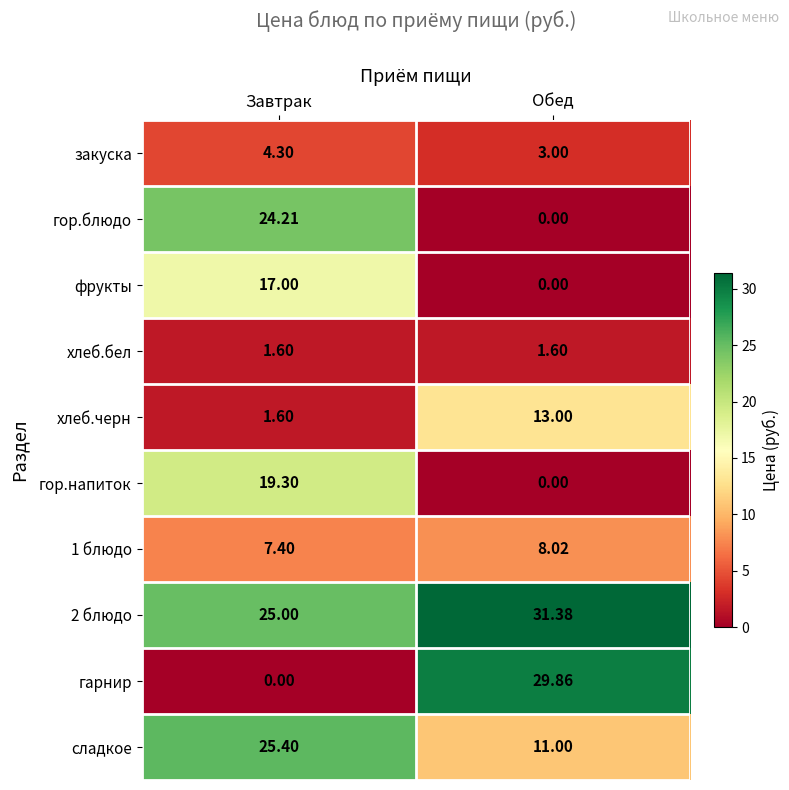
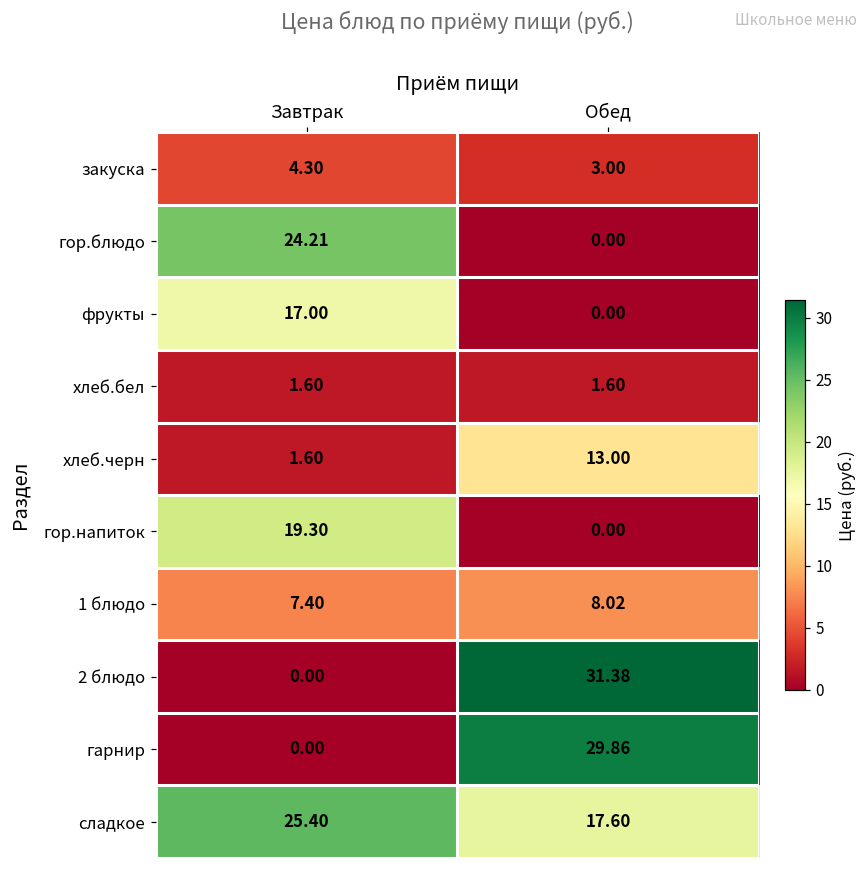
  {
    "закуска": {
      "Завтрак": 4.30,
      "Обед": 3.00
    },
    "гор.блюдо": {
      "Завтрак": 24.21,
      "Обед": 0.00
    },
    "фрукты": {
      "Завтрак": 17.00,
      "Обед": 0.00
    },
    "хлеб.бел": {
      "Завтрак": 1.60,
      "Обед": 1.60
    },
    "хлеб.черн": {
      "Завтрак": 1.60,
      "Обед": 13.00
    },
    "гор.напиток": {
      "Завтрак": 19.30,
      "Обед": 0.00
    },
    "1 блюдо": {
      "Завтрак": 7.40,
      "Обед": 8.02
    },
    "2 блюдо": {
-     "Завтрак": 25.00,
+     "Завтрак": 0.00,
      "Обед": 31.38
    },
    "гарнир": {
      "Завтрак": 0.00,
      "Обед": 29.86
    },
    "сладкое": {
      "Завтрак": 25.40,
-     "Обед": 11.00
+     "Обед": 17.60
    }
  }
